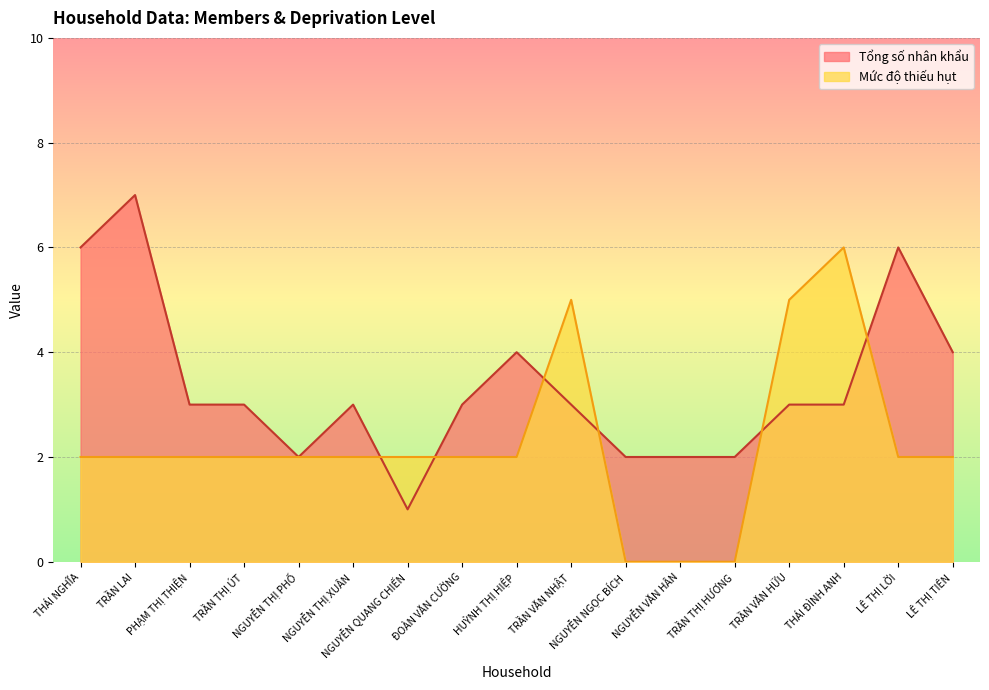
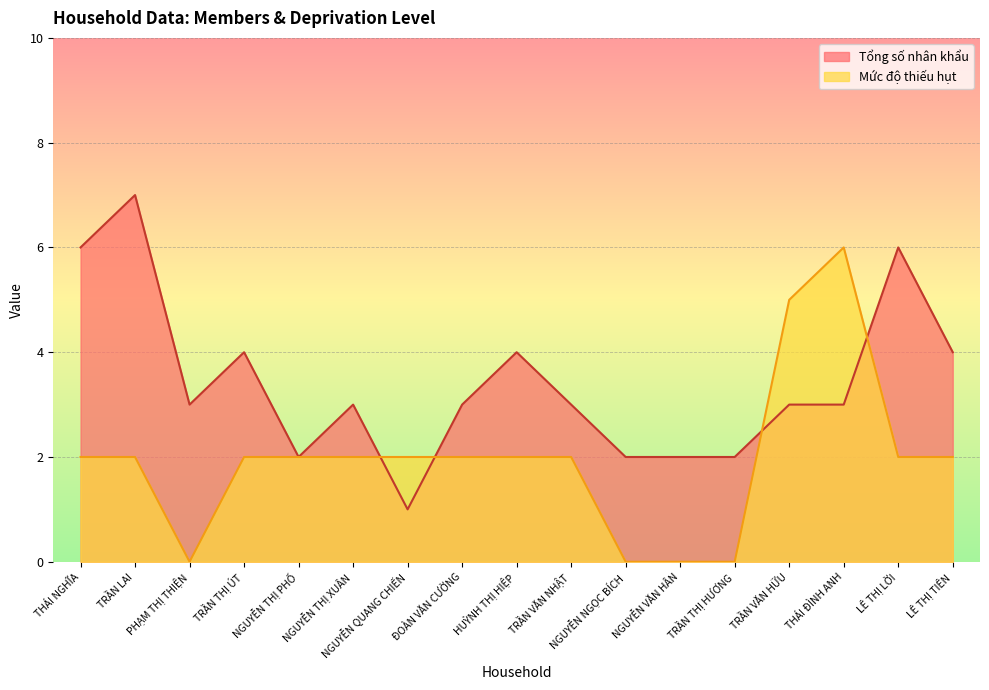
  {
    "Tổng số nhân khẩu": {
      "THÁI NGHĨA": 6,
      "TRẦN LAI": 7,
      "PHẠM THỊ THIỆN": 3,
-     "TRẦN THỊ ÚT": 3,
+     "TRẦN THỊ ÚT": 4,
      "NGUYỄN THỊ XUÂN": 3,
      "NGUYỄN QUANG CHIẾN": 1,
      "ĐOÀN VĂN CƯỜNG": 3,
      "HUỲNH THỊ HIỆP": 4,
      "TRẦN VĂN NHẬT": 3,
      "NGUYỄN NGỌC BÍCH": 2,
      "NGUYỄN VĂN HÂN": 2,
      "TRẦN THỊ HƯƠNG": 2,
      "TRẦN VĂN HỮU": 3,
      "THÁI ĐÌNH ANH": 3,
      "LÊ THỊ LỜI": 6,
      "LÊ THỊ TIÊN": 4
    },
    "Mức độ thiếu hụt": {
      "THÁI NGHĨA": 2,
      "TRẦN LAI": 2,
-     "PHẠM THỊ THIỆN": 2,
+     "PHẠM THỊ THIỆN": 0,
      "TRẦN THỊ ÚT": 2,
      "NGUYỄN THỊ XUÂN": 2,
      "NGUYỄN QUANG CHIẾN": 2,
      "ĐOÀN VĂN CƯỜNG": 2,
      "HUỲNH THỊ HIỆP": 2,
-     "TRẦN VĂN NHẬT": 5,
+     "TRẦN VĂN NHẬT": 2,
      "NGUYỄN NGỌC BÍCH": 0,
      "NGUYỄN VĂN HÂN": 0,
      "TRẦN THỊ HƯƠNG": 0,
      "TRẦN VĂN HỮU": 5,
      "THÁI ĐÌNH ANH": 6,
      "LÊ THỊ LỜI": 2,
      "LÊ THỊ TIÊN": 2
    }
  }
